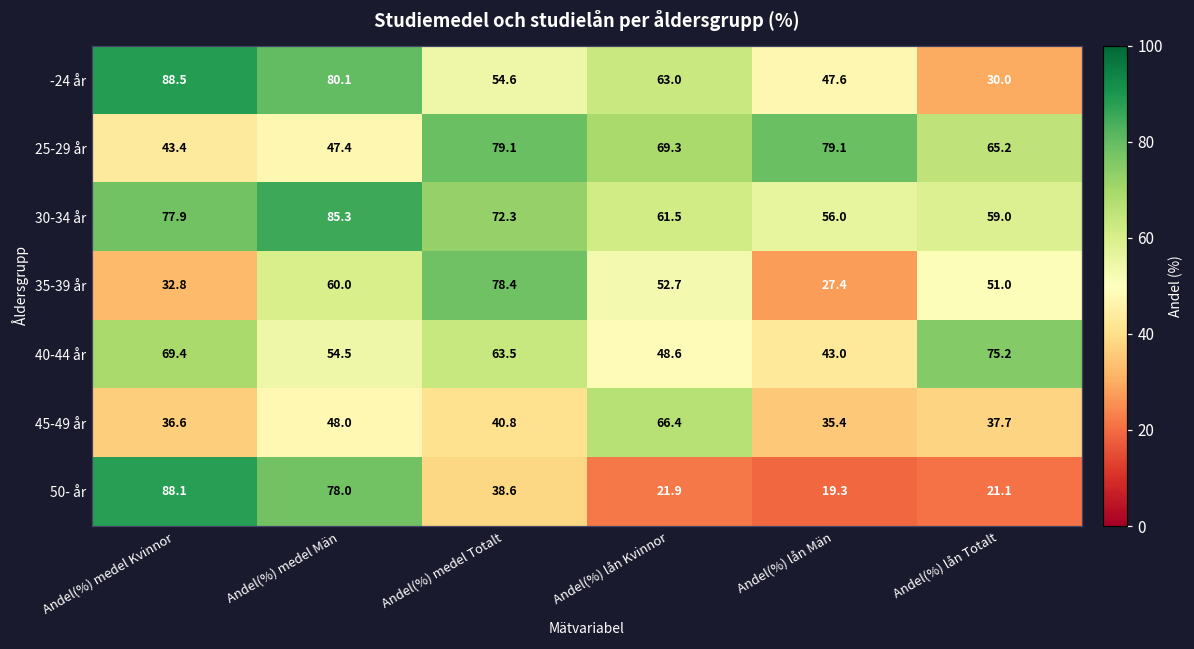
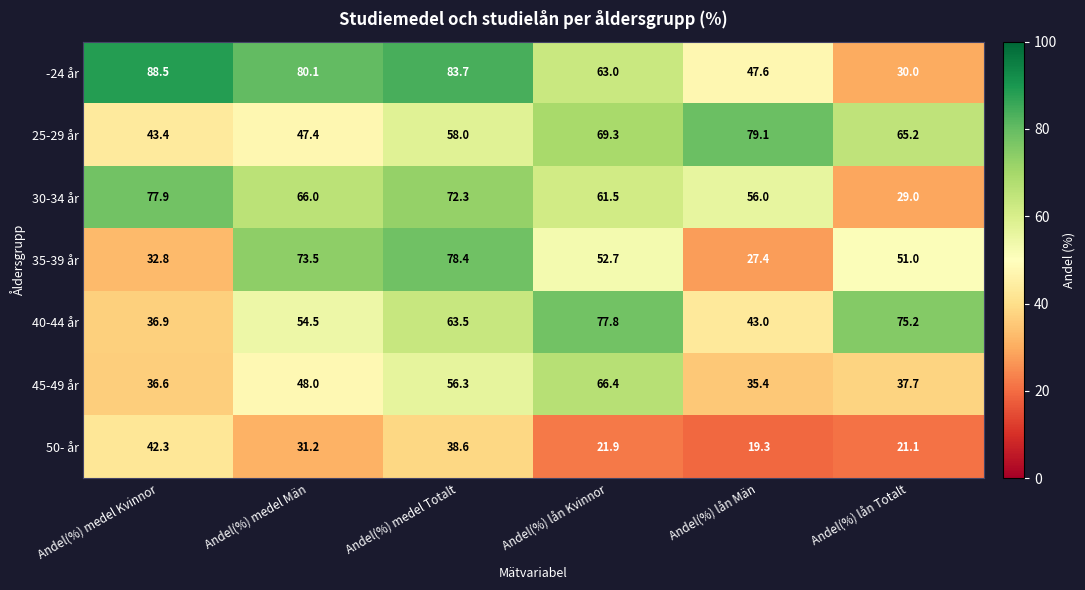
  {
    "-24 år": {
      "Andel(%) medel Kvinnor": 88.5,
      "Andel(%) medel Män": 80.1,
-     "Andel(%) medel Totalt": 54.6,
+     "Andel(%) medel Totalt": 83.7,
      "Andel(%) lån Kvinnor": 63.0,
      "Andel(%) lån Män": 47.6,
      "Andel(%) lån Totalt": 30.0
    },
    "25-29 år": {
      "Andel(%) medel Kvinnor": 43.4,
      "Andel(%) medel Män": 47.4,
-     "Andel(%) medel Totalt": 79.1,
+     "Andel(%) medel Totalt": 58.0,
      "Andel(%) lån Kvinnor": 69.3,
      "Andel(%) lån Män": 79.1,
      "Andel(%) lån Totalt": 65.2
    },
    "30-34 år": {
      "Andel(%) medel Kvinnor": 77.9,
-     "Andel(%) medel Män": 85.3,
+     "Andel(%) medel Män": 66.0,
      "Andel(%) medel Totalt": 72.3,
      "Andel(%) lån Kvinnor": 61.5,
      "Andel(%) lån Män": 56.0,
-     "Andel(%) lån Totalt": 59.0
+     "Andel(%) lån Totalt": 29.0
    },
    "35-39 år": {
      "Andel(%) medel Kvinnor": 32.8,
-     "Andel(%) medel Män": 60.0,
+     "Andel(%) medel Män": 73.5,
      "Andel(%) medel Totalt": 78.4,
      "Andel(%) lån Kvinnor": 52.7,
      "Andel(%) lån Män": 27.4,
      "Andel(%) lån Totalt": 51.0
    },
    "40-44 år": {
-     "Andel(%) medel Kvinnor": 69.4,
+     "Andel(%) medel Kvinnor": 36.9,
      "Andel(%) medel Män": 54.5,
      "Andel(%) medel Totalt": 63.5,
-     "Andel(%) lån Kvinnor": 48.6,
+     "Andel(%) lån Kvinnor": 77.8,
      "Andel(%) lån Män": 43.0,
      "Andel(%) lån Totalt": 75.2
    },
    "45-49 år": {
      "Andel(%) medel Kvinnor": 36.6,
      "Andel(%) medel Män": 48.0,
-     "Andel(%) medel Totalt": 40.8,
+     "Andel(%) medel Totalt": 56.3,
      "Andel(%) lån Kvinnor": 66.4,
      "Andel(%) lån Män": 35.4,
      "Andel(%) lån Totalt": 37.7
    },
    "50- år": {
-     "Andel(%) medel Kvinnor": 88.1,
-     "Andel(%) medel Män": 78.0,
+     "Andel(%) medel Kvinnor": 42.3,
+     "Andel(%) medel Män": 31.2,
      "Andel(%) medel Totalt": 38.6,
      "Andel(%) lån Kvinnor": 21.9,
      "Andel(%) lån Män": 19.3,
      "Andel(%) lån Totalt": 21.1
    }
  }
